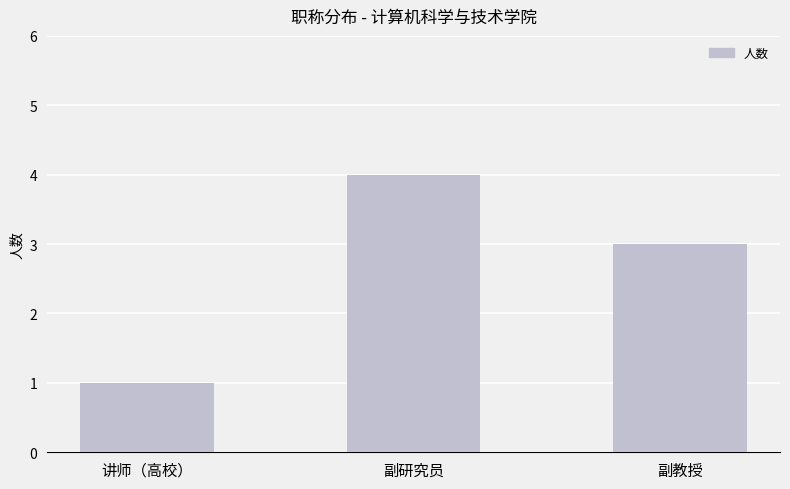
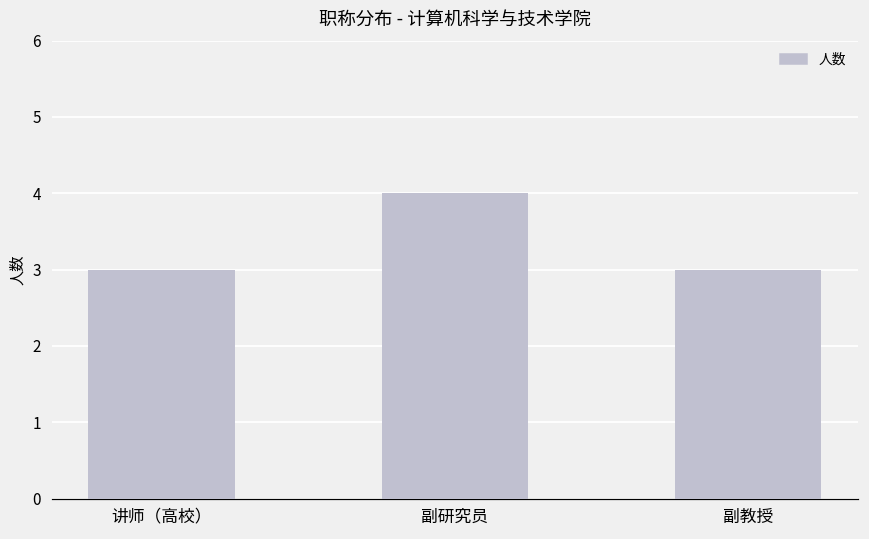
  {
-   "讲师（高校）": 1,
+   "讲师（高校）": 3,
    "副研究员": 4,
    "副教授": 3
  }
